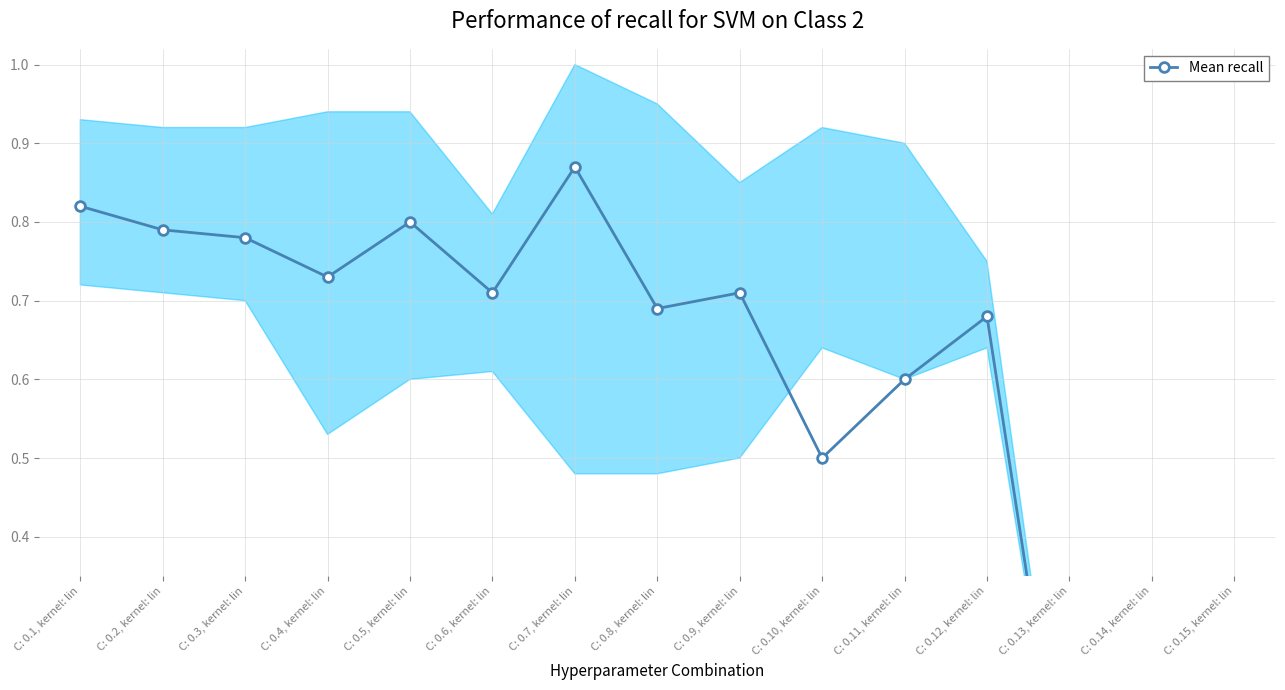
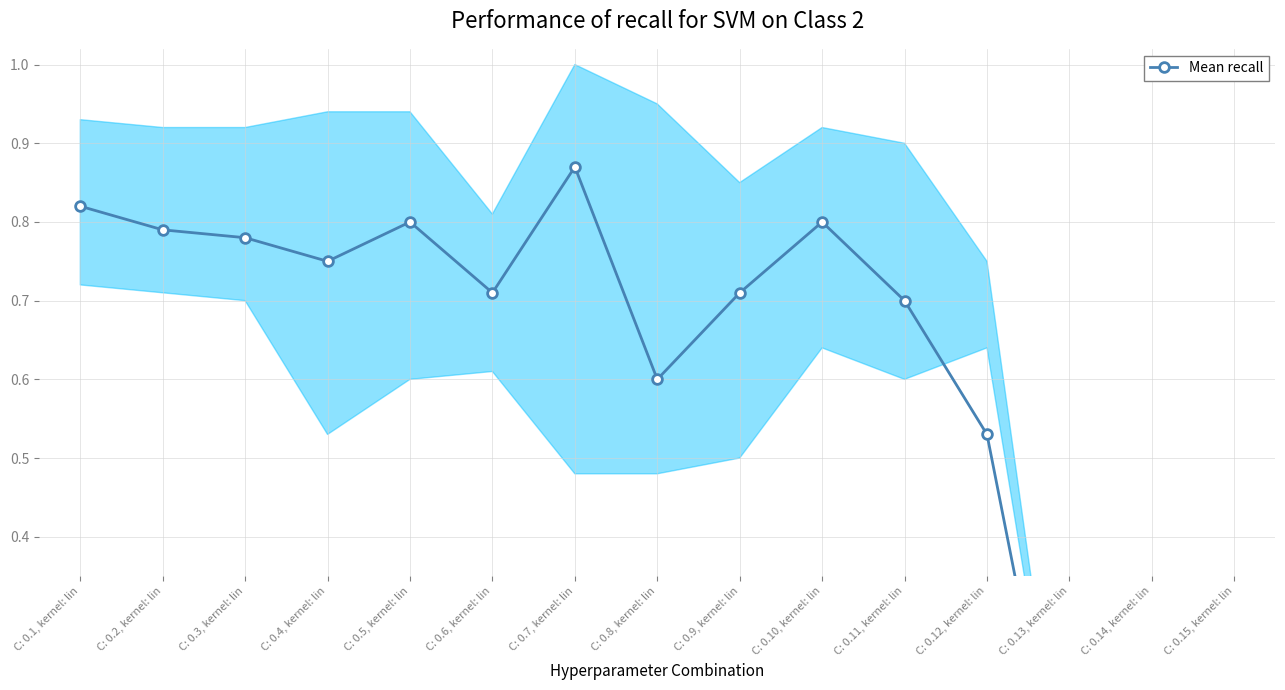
  {
    "Mean recall": {
      "C: 0.1, kernel: lin": 0.82,
      "C: 0.2, kernel: lin": 0.79,
      "C: 0.3, kernel: lin": 0.78,
-     "C: 0.4, kernel: lin": 0.73,
+     "C: 0.4, kernel: lin": 0.75,
      "C: 0.5, kernel: lin": 0.80,
      "C: 0.6, kernel: lin": 0.71,
      "C: 0.7, kernel: lin": 0.87,
-     "C: 0.8, kernel: lin": 0.69,
+     "C: 0.8, kernel: lin": 0.60,
      "C: 0.9, kernel: lin": 0.71,
-     "C: 0.10, kernel: lin": 0.5,
-     "C: 0.11, kernel: lin": 0.6,
-     "C: 0.12, kernel: lin": 0.68
+     "C: 0.10, kernel: lin": 0.8,
+     "C: 0.11, kernel: lin": 0.7,
+     "C: 0.12, kernel: lin": 0.53
    }
  }
